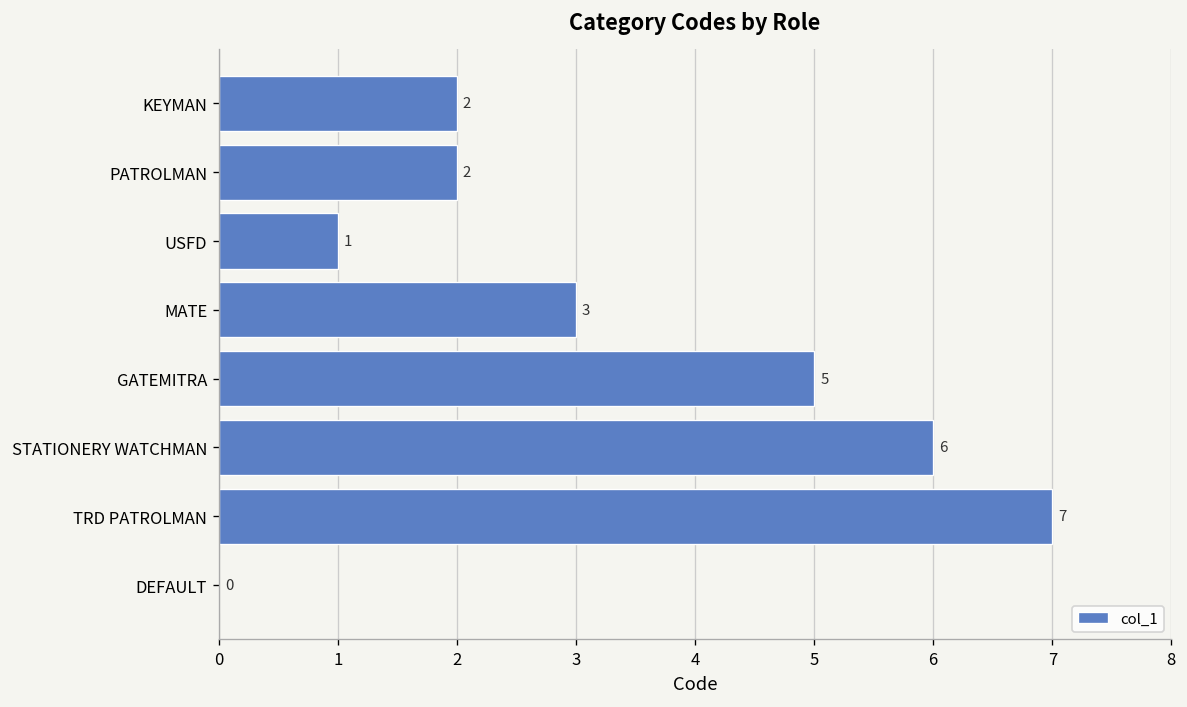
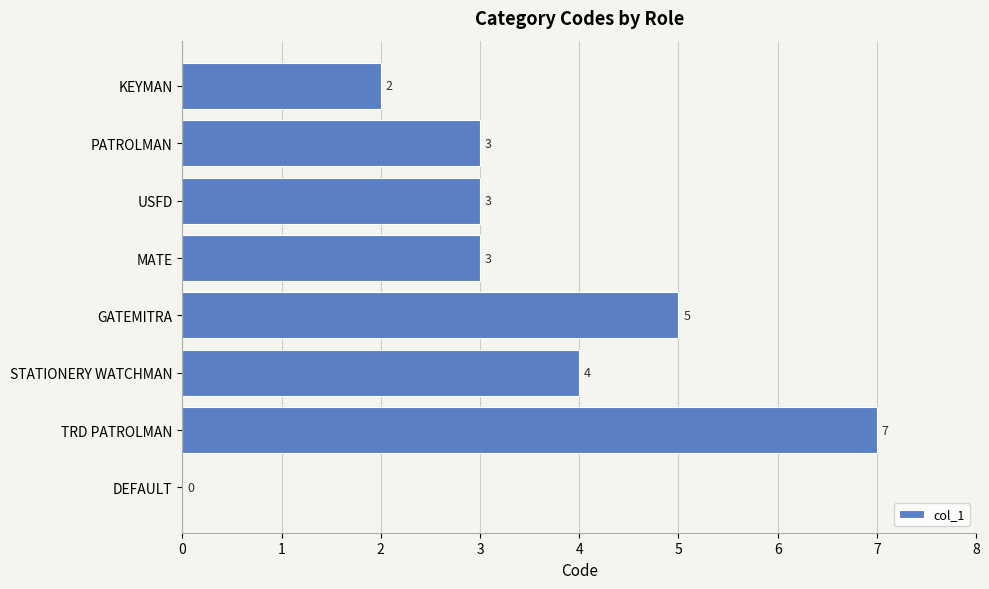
  {
    "KEYMAN": 2,
-   "PATROLMAN": 2,
-   "USFD": 1,
+   "PATROLMAN": 3,
+   "USFD": 3,
    "MATE": 3,
    "GATEMITRA": 5,
-   "STATIONERY WATCHMAN": 6,
+   "STATIONERY WATCHMAN": 4,
    "TRD PATROLMAN": 7,
    "DEFAULT": 0
  }
